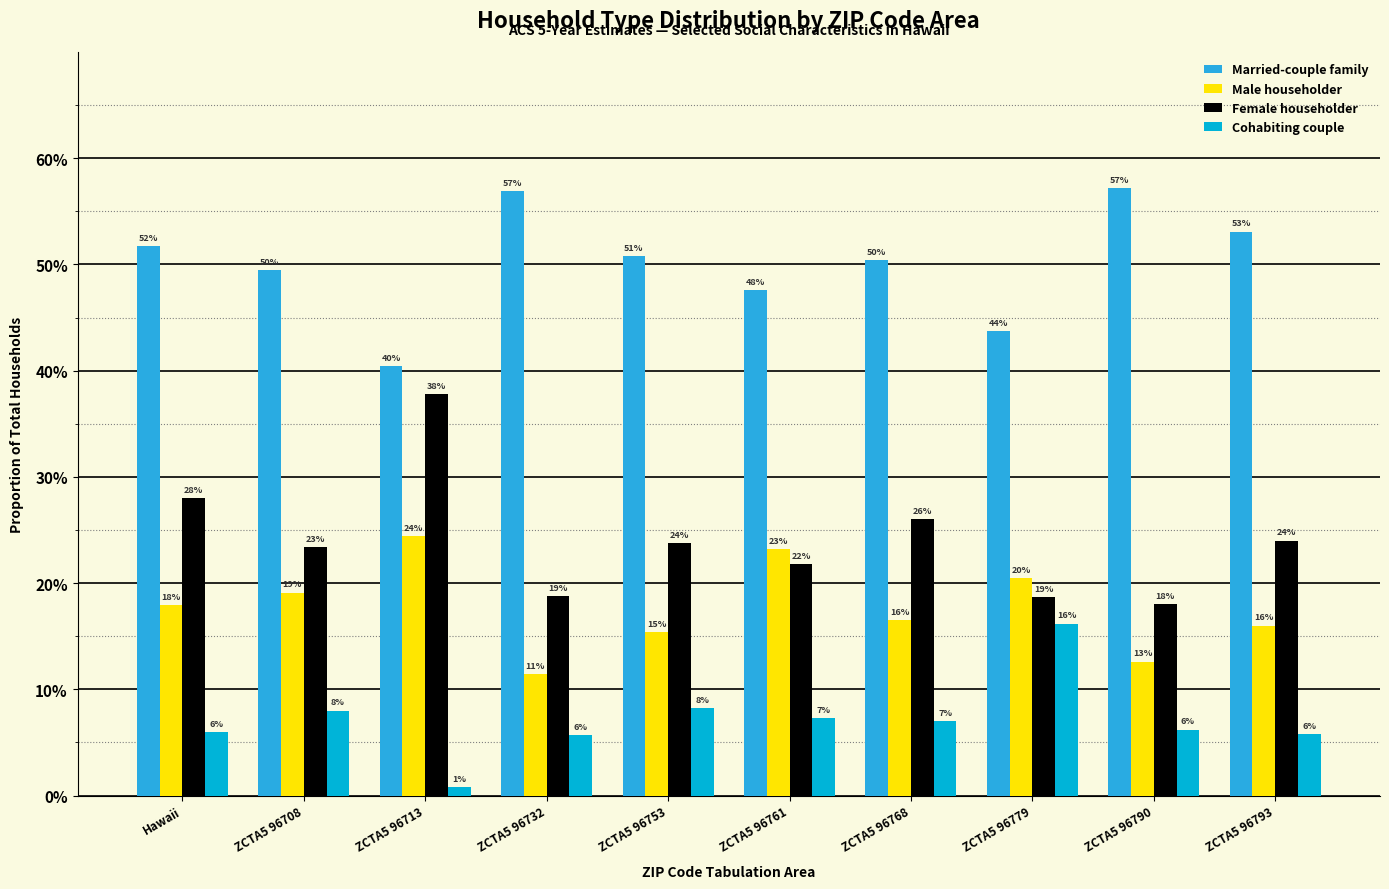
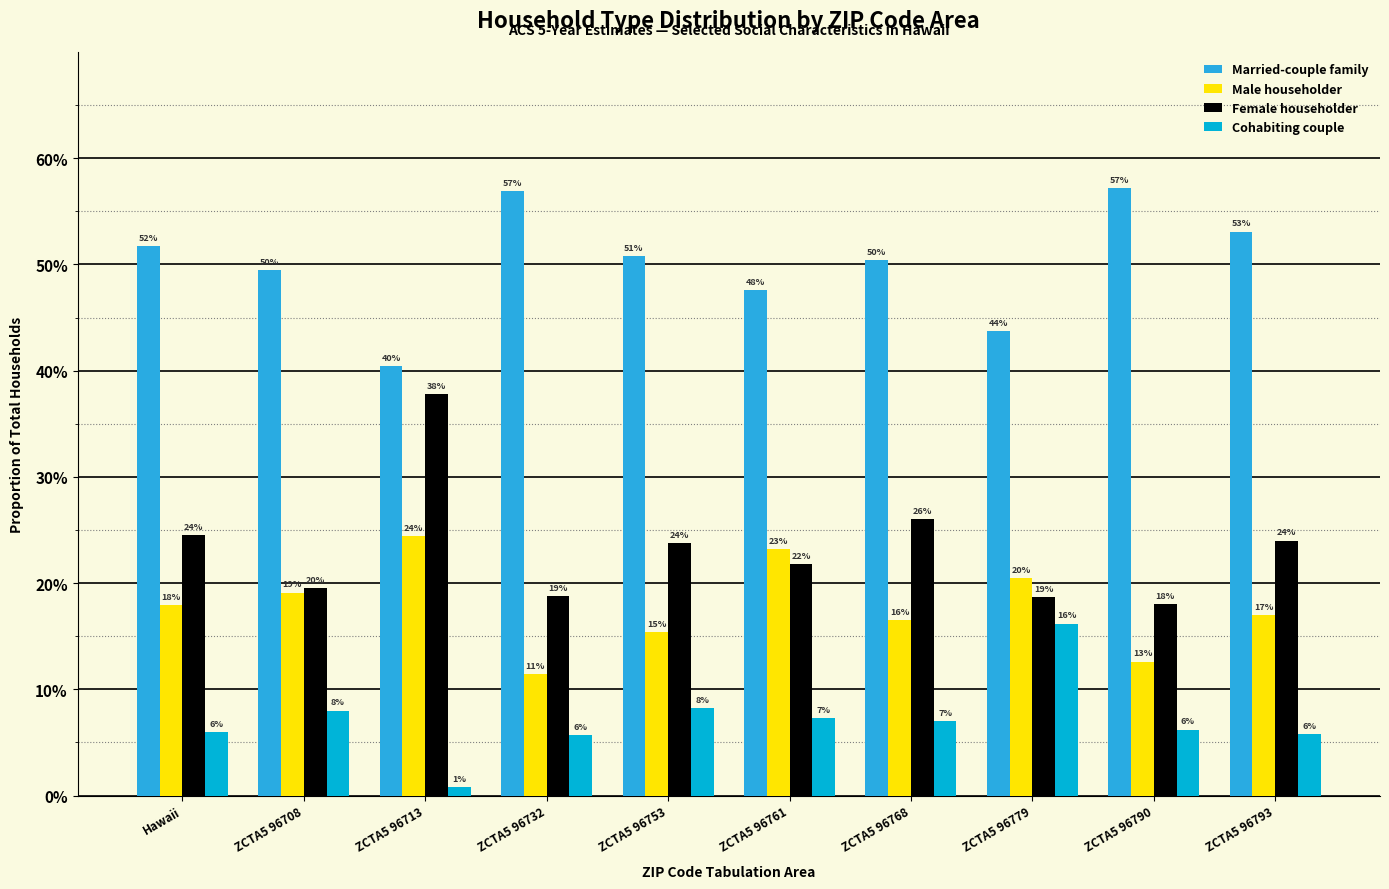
  {
    "Male householder": {
      "Hawaii": "18%",
      "ZCTA5 96708": "19%",
      "ZCTA5 96713": "24%",
      "ZCTA5 96732": "11%",
      "ZCTA5 96753": "15%",
      "ZCTA5 96761": "23%",
      "ZCTA5 96768": "16%",
      "ZCTA5 96779": "20%",
      "ZCTA5 96790": "13%",
-     "ZCTA5 96793": "16%"
+     "ZCTA5 96793": "17%"
    },
    "Female householder": {
-     "Hawaii": "28%",
-     "ZCTA5 96708": "23%",
+     "Hawaii": "24%",
+     "ZCTA5 96708": "20%",
      "ZCTA5 96713": "38%",
      "ZCTA5 96732": "19%",
      "ZCTA5 96753": "24%",
      "ZCTA5 96761": "22%",
      "ZCTA5 96768": "26%",
      "ZCTA5 96779": "19%",
      "ZCTA5 96790": "18%",
      "ZCTA5 96793": "24%"
    }
  }
